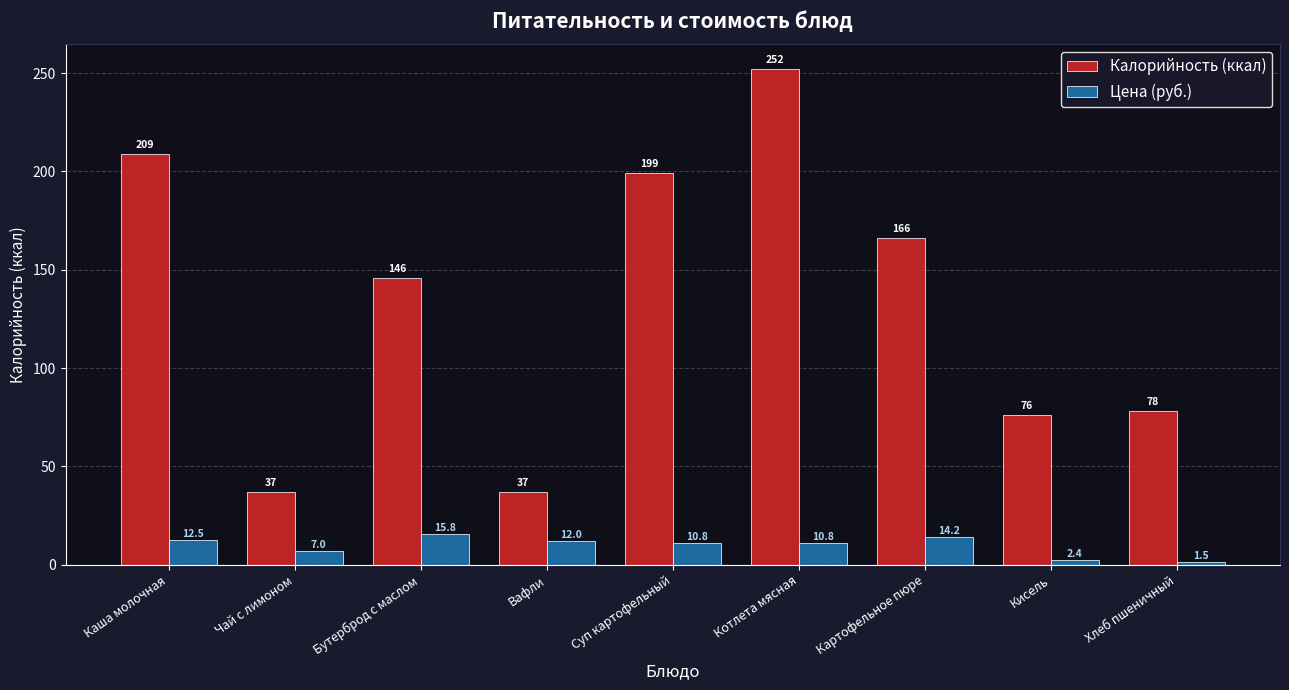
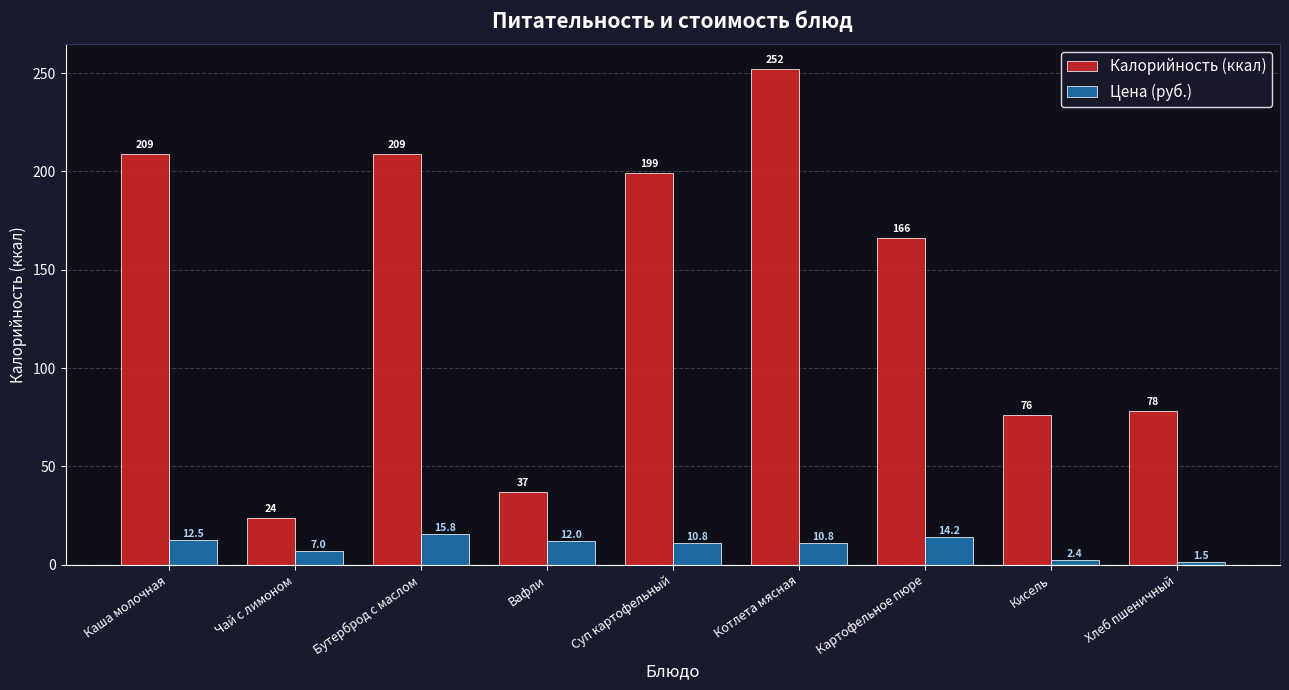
  {
    "Калорийность (ккал)": {
      "Каша молочная": 209,
-     "Чай с лимоном": 37,
-     "Бутерброд с маслом": 146,
+     "Чай с лимоном": 24,
+     "Бутерброд с маслом": 209,
      "Вафли": 37,
      "Суп картофельный": 199,
      "Котлета мясная": 252,
      "Картофельное пюре": 166,
      "Кисель": 76,
      "Хлеб пшеничный": 78
    },
    "Цена (руб.)": {
      "Каша молочная": 12.5,
      "Чай с лимоном": 7.0,
      "Бутерброд с маслом": 15.8,
      "Вафли": 12.0,
      "Суп картофельный": 10.8,
      "Котлета мясная": 10.8,
      "Картофельное пюре": 14.2,
      "Кисель": 2.4,
      "Хлеб пшеничный": 1.5
    }
  }
